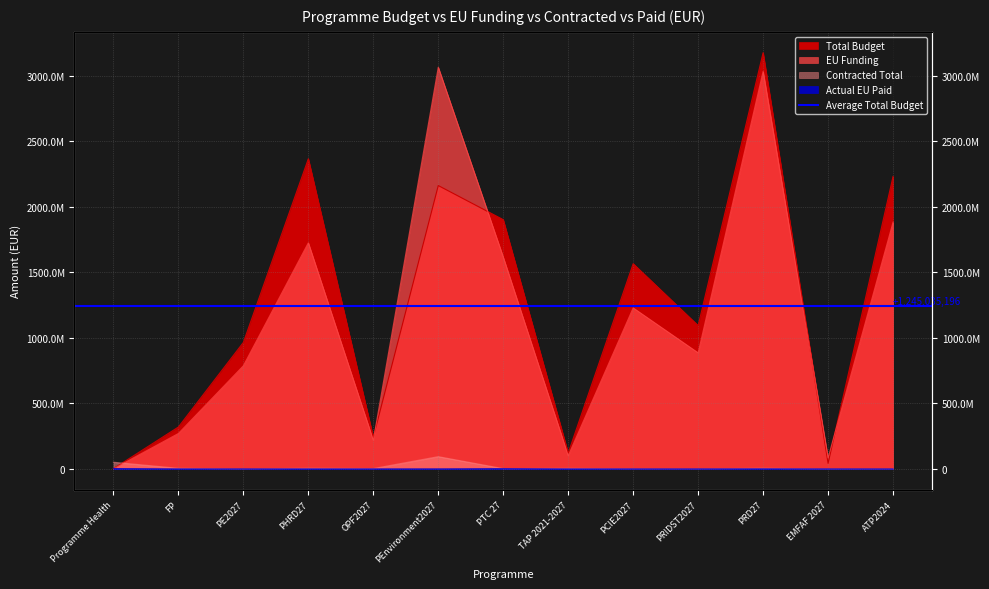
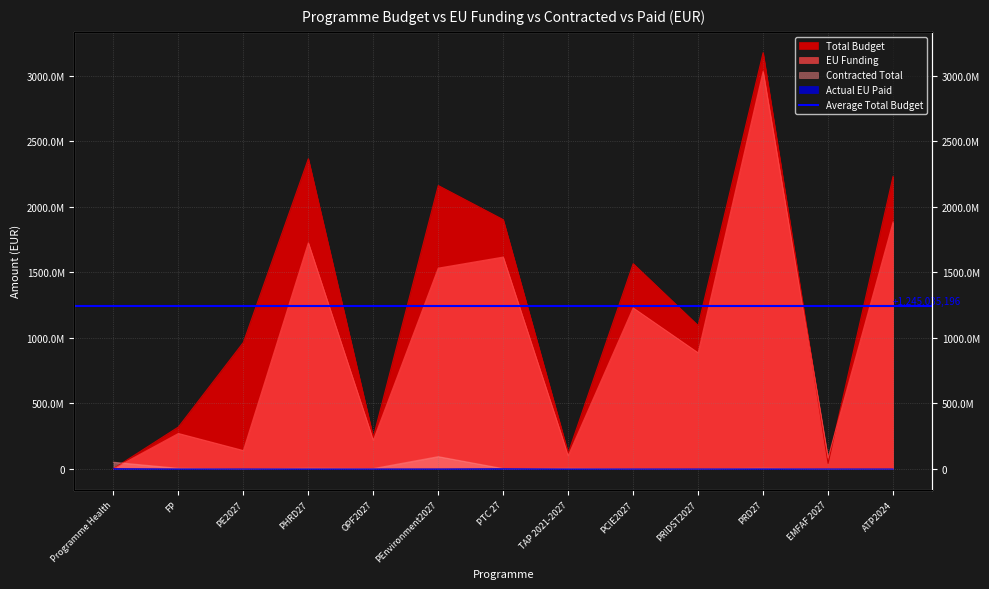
  {
    "Total Budget": {
      "FP": 320000000,
      "PE2027": 960000000,
      "PHRD27": 2370000000,
      "OPF2027": 240000000,
      "PEnvironment2027": 2160000000,
      "PTC 27": 1900000000,
      "TAP 2021-2027": 120000000,
      "PCIE2027": 1570000000,
      "PRIDST2027": 1090000000,
      "PRD27": 3180000000,
      "EMFAF 2027": 40000000,
      "ATP2024": 2230000000
    },
    "EU Funding": {
      "FP": 270000000,
-     "PE2027": 790000000,
+     "PE2027": 140000000,
      "PHRD27": 1720000000,
      "OPF2027": 220000000,
-     "PEnvironment2027": 3060000000,
+     "PEnvironment2027": 1530000000,
      "PTC 27": 1620000000,
      "TAP 2021-2027": 100000000,
      "PCIE2027": 1230000000,
      "PRIDST2027": 890000000,
      "PRD27": 3030000000,
      "EMFAF 2027": 80000000,
      "ATP2024": 1880000000
    },
    "Contracted Total": {
      "Programme Health": 50000000,
      "PEnvironment2027": 90000000
    },
    "Actual EU Paid": {
      "PEnvironment2027": 0
    }
  }
